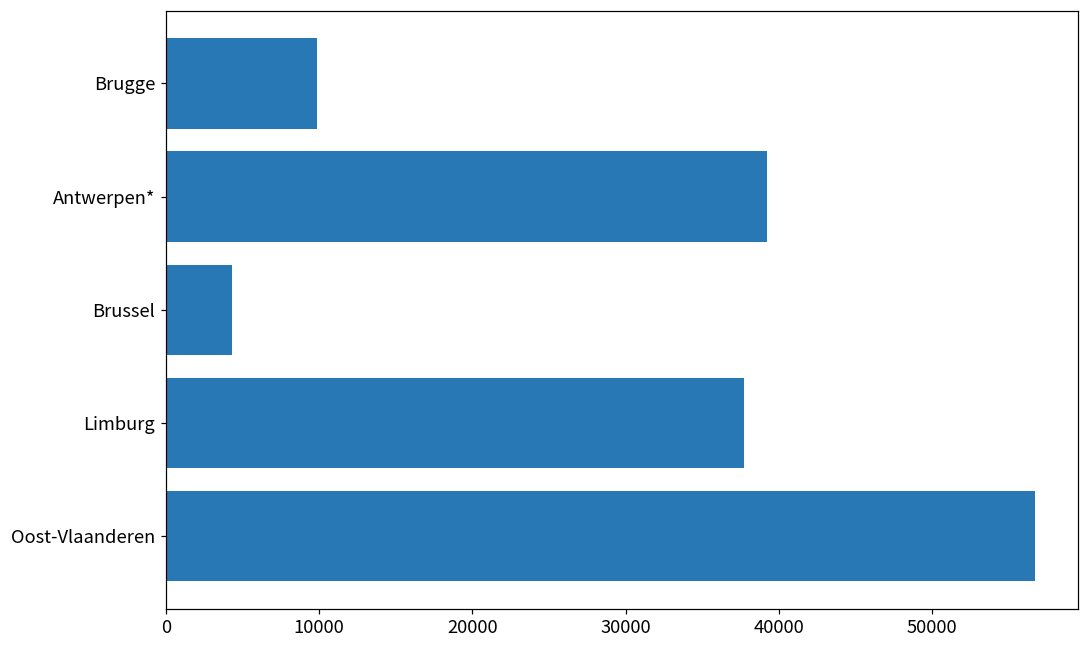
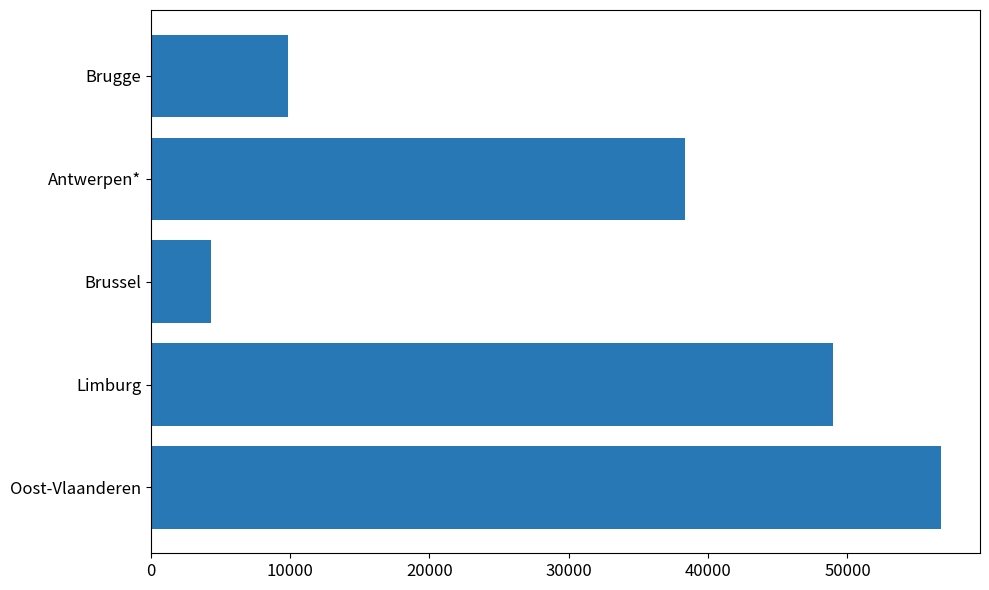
  {
    "Brugge": 9900,
-   "Antwerpen*": 39200,
+   "Antwerpen*": 38300,
    "Brussel": 4300,
-   "Limburg": 37700,
+   "Limburg": 48900,
    "Oost-Vlaanderen": 56700
  }
